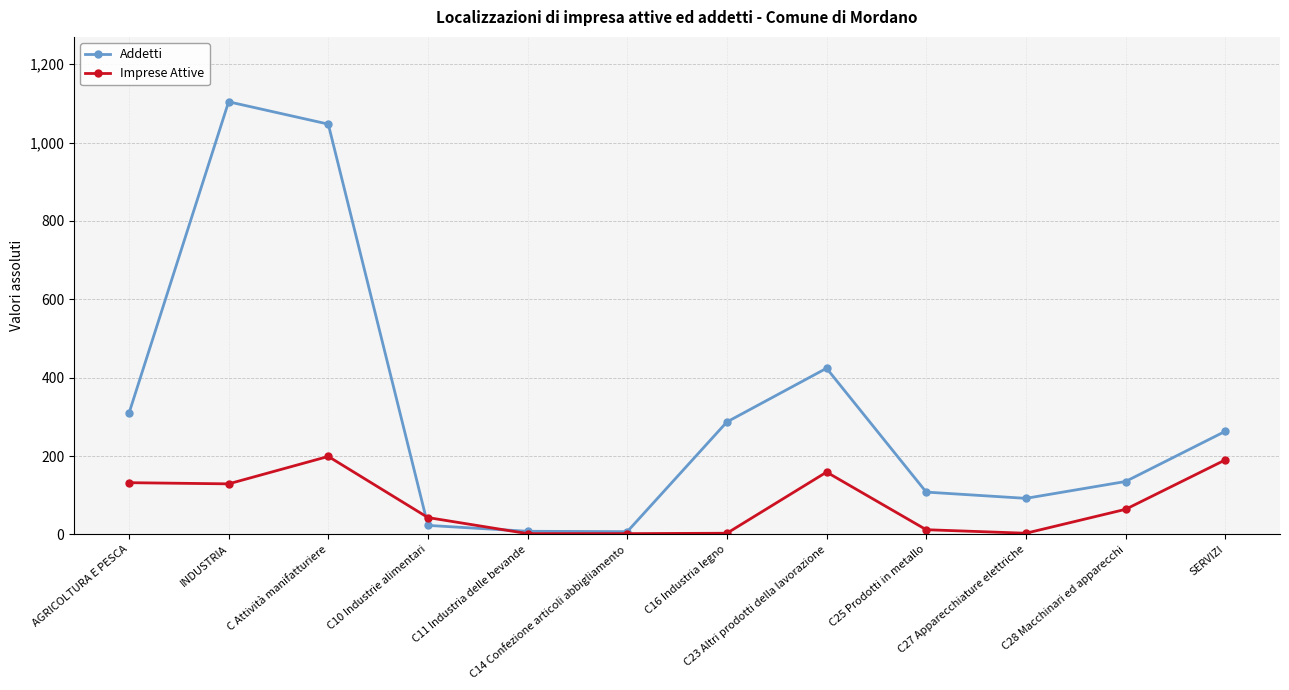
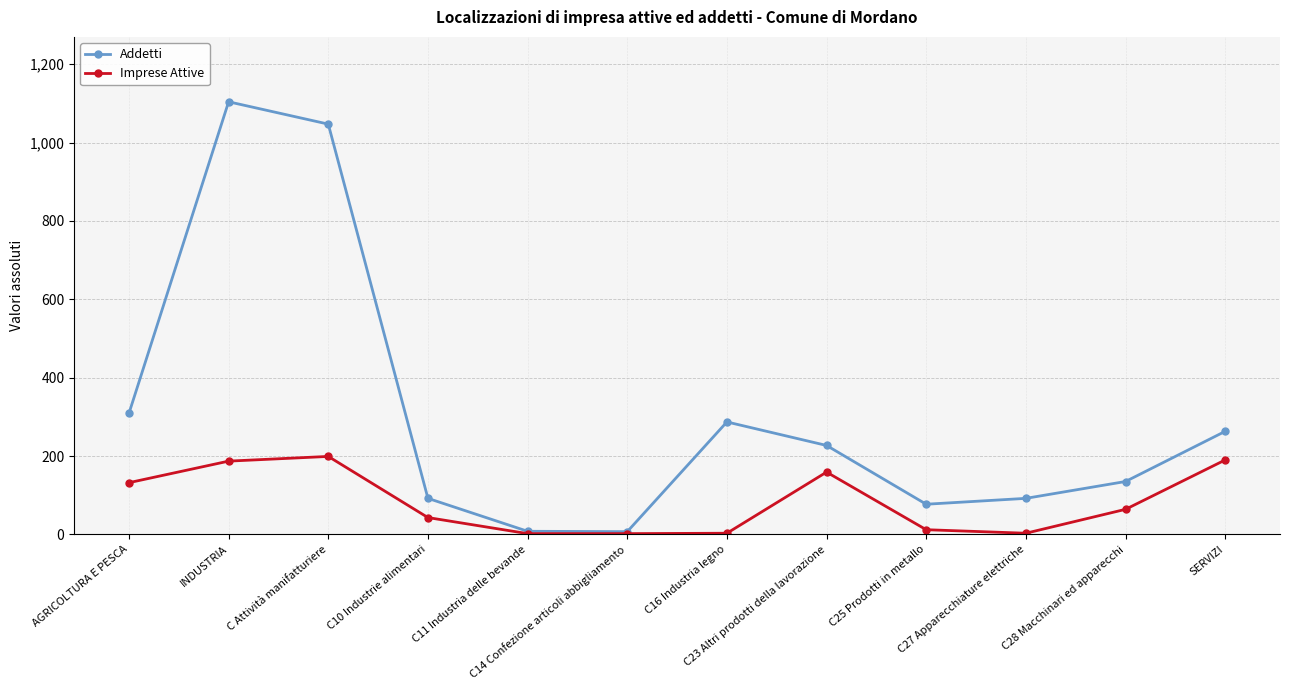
  {
    "Addetti": {
      "AGRICOLTURA E PESCA": "310",
      "INDUSTRIA": "1,100",
      "C Attività manifatturiere": "1,050",
-     "C10 Industrie alimentari": "20",
+     "C10 Industrie alimentari": "90",
      "C16 Industria legno": "290",
-     "C23 Altri prodotti della lavorazione": "420",
-     "C25 Prodotti in metallo": "110",
+     "C23 Altri prodotti della lavorazione": "230",
+     "C25 Prodotti in metallo": "80",
      "C27 Apparecchiature elettriche": "90",
      "C28 Macchinari ed apparecchi": "140",
      "SERVIZI": "260"
    },
    "Imprese Attive": {
      "AGRICOLTURA E PESCA": "130",
-     "INDUSTRIA": "130",
+     "INDUSTRIA": "190",
      "C Attività manifatturiere": "200",
      "C10 Industrie alimentari": "40",
      "C16 Industria legno": "0",
      "C23 Altri prodotti della lavorazione": "160",
      "C25 Prodotti in metallo": "10",
      "C27 Apparecchiature elettriche": "0",
      "C28 Macchinari ed apparecchi": "60",
      "SERVIZI": "190"
    }
  }
